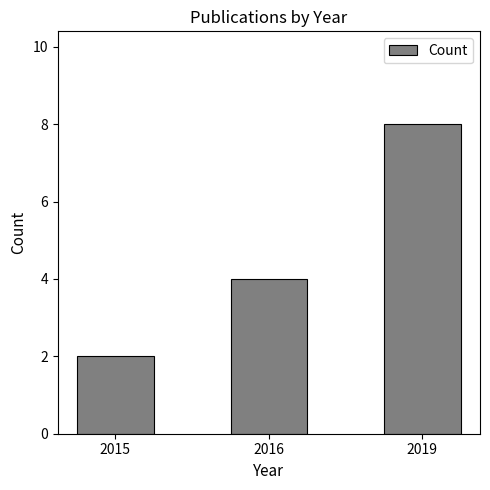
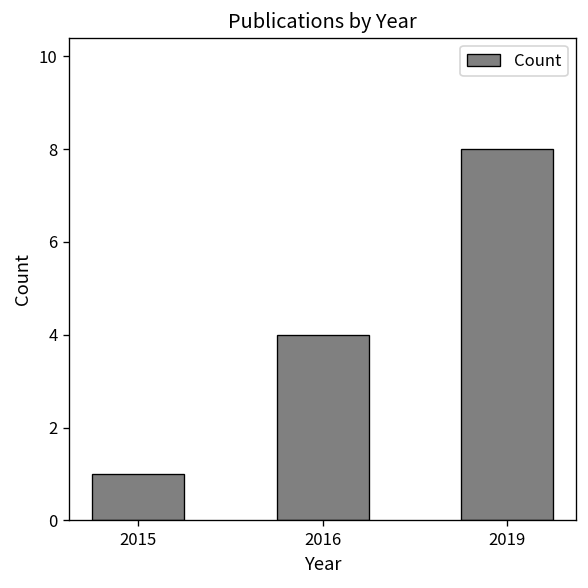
  {
-   "2015": 2,
+   "2015": 1,
    "2016": 4,
    "2019": 8
  }
